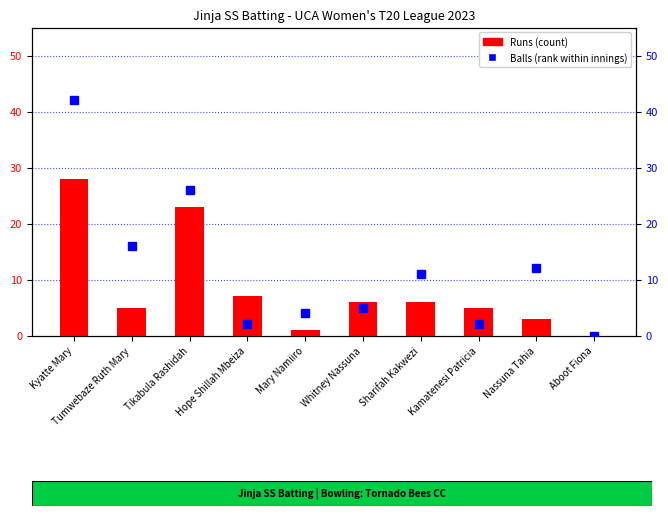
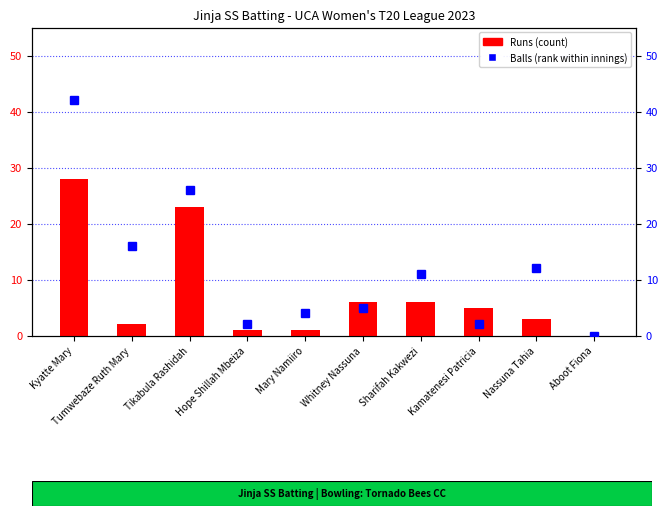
  {
    "Runs (count)": {
      "Kyatte Mary": 28,
-     "Tumwebaze Ruth Mary": 5,
+     "Tumwebaze Ruth Mary": 2,
      "Tikabula Rashidah": 23,
-     "Hope Shillah Mbeiza": 7,
+     "Hope Shillah Mbeiza": 1,
      "Mary Namiiro": 1,
      "Whitney Nassuna": 6,
      "Sharifah Kakwezi": 6,
      "Kamatenesi Patricia": 5,
      "Nassuna Tahia": 3,
      "Aboot Fiona": 0
    }
  }
